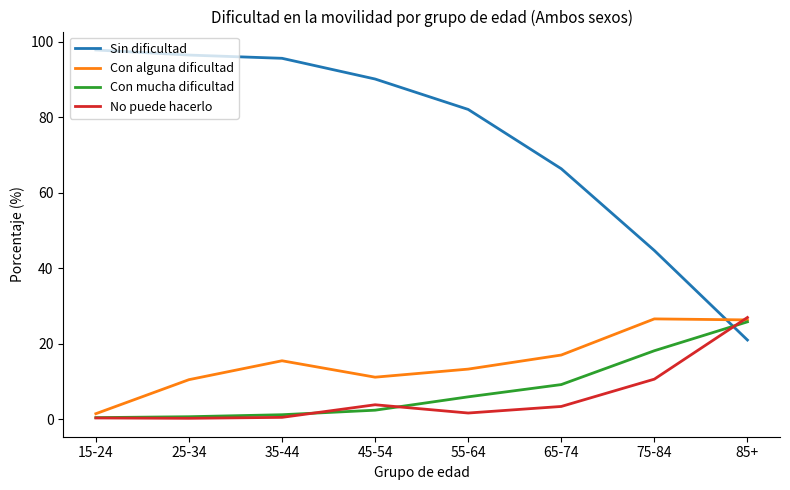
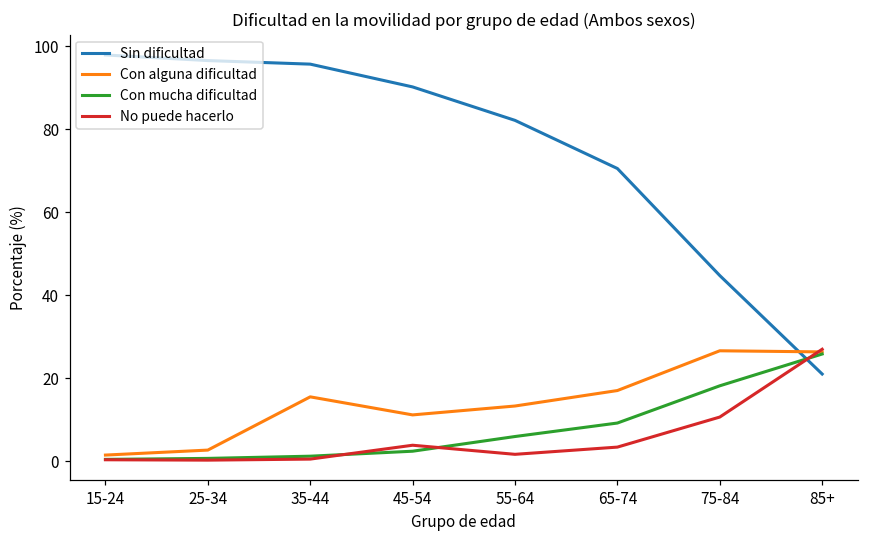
  {
    "Sin dificultad": {
      "35-44": 96,
      "45-54": 90,
      "55-64": 82,
-     "65-74": 66,
+     "65-74": 70,
      "75-84": 45,
      "85+": 21
    },
    "Con alguna dificultad": {
      "15-24": 1,
-     "25-34": 10,
+     "25-34": 3,
      "35-44": 15,
      "45-54": 11,
      "55-64": 13,
      "65-74": 17,
      "75-84": 27
    },
    "Con mucha dificultad": {
      "35-44": 1,
      "45-54": 2,
      "55-64": 6,
      "65-74": 9,
      "75-84": 18
    },
    "No puede hacerlo": {
      "35-44": 0,
      "45-54": 4,
      "55-64": 2,
      "65-74": 3,
      "75-84": 11
    }
  }
